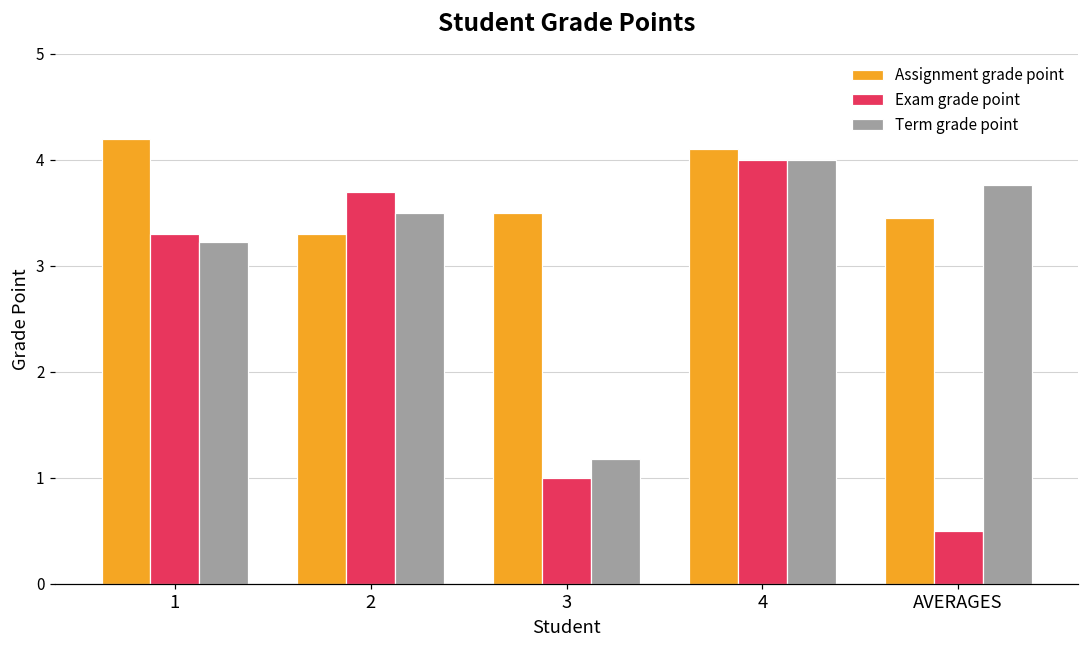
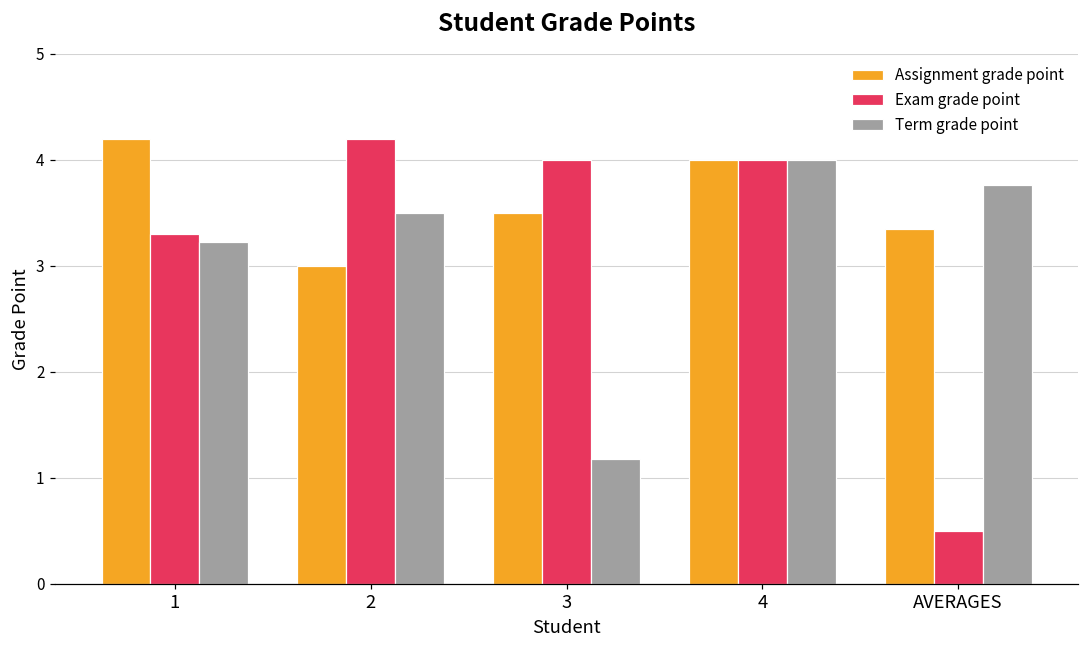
  {
    "Assignment grade point": {
      "1": 4.2,
-     "2": 3.3,
+     "2": 3.0,
      "3": 3.5,
-     "4": 4.1,
-     "AVERAGES": 3.5
+     "4": 4.0,
+     "AVERAGES": 3.4
    },
    "Exam grade point": {
      "1": 3.3,
-     "2": 3.7,
-     "3": 1,
+     "2": 4.2,
+     "3": 4,
      "4": 4.0,
      "AVERAGES": 0.5
    },
    "Term grade point": {
      "1": 3.2,
      "2": 3.5,
      "3": 1.2,
      "4": 4.0,
      "AVERAGES": 3.8
    }
  }
